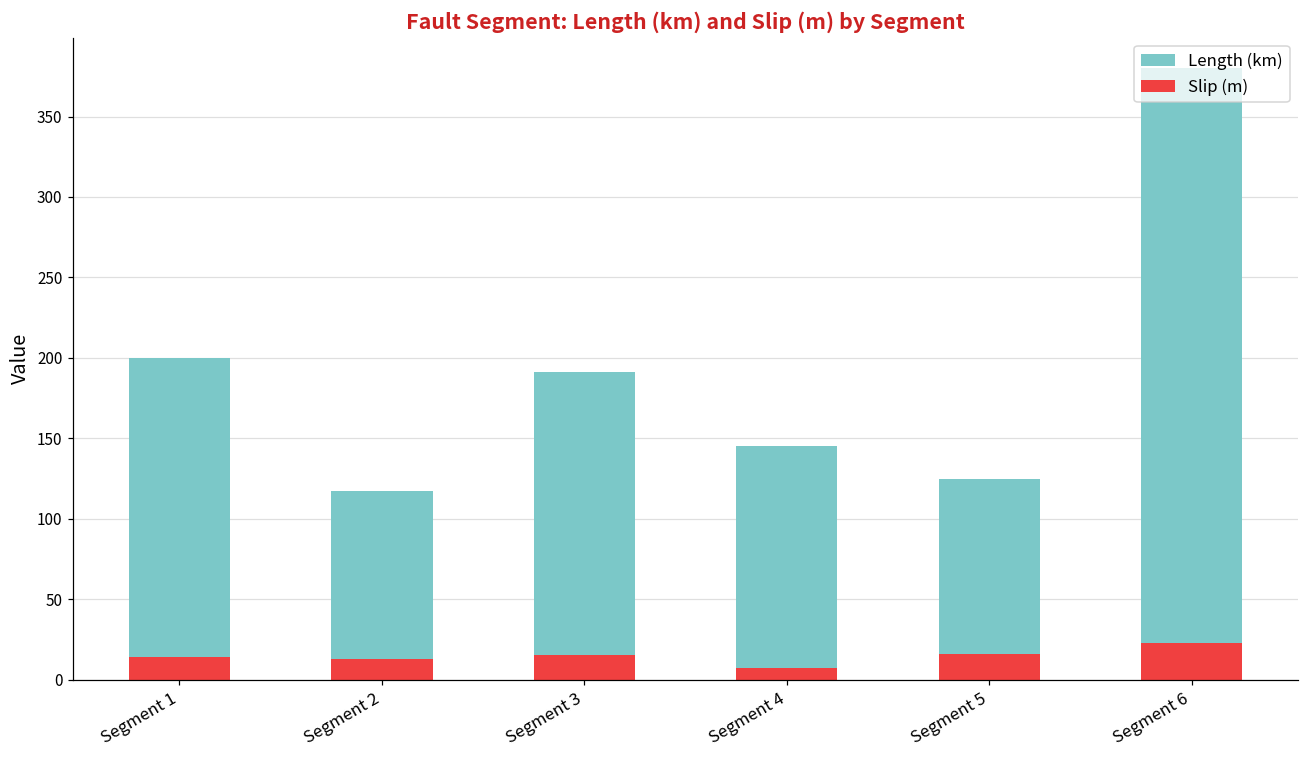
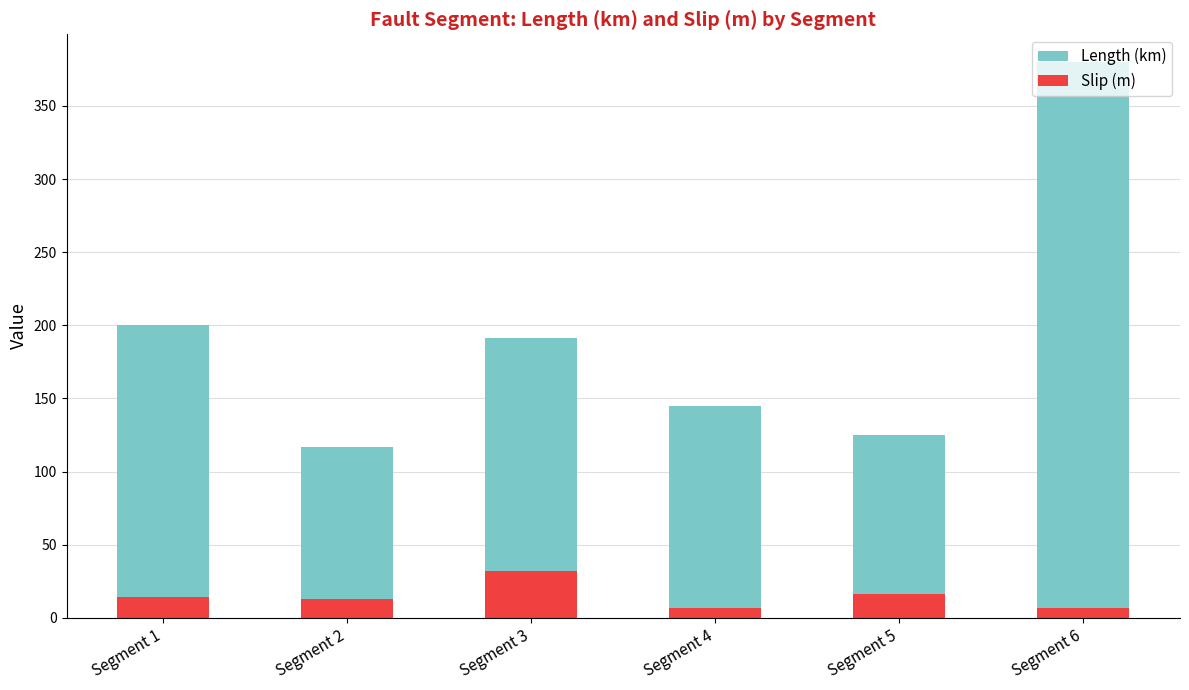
  {
    "Length (km)": {
      "Segment 1": 200,
      "Segment 2": 117,
      "Segment 3": 191,
      "Segment 4": 145,
      "Segment 5": 125
    },
    "Slip (m)": {
-     "Segment 3": 15,
-     "Segment 6": 23
+     "Segment 3": 32,
+     "Segment 6": 7
    }
  }
